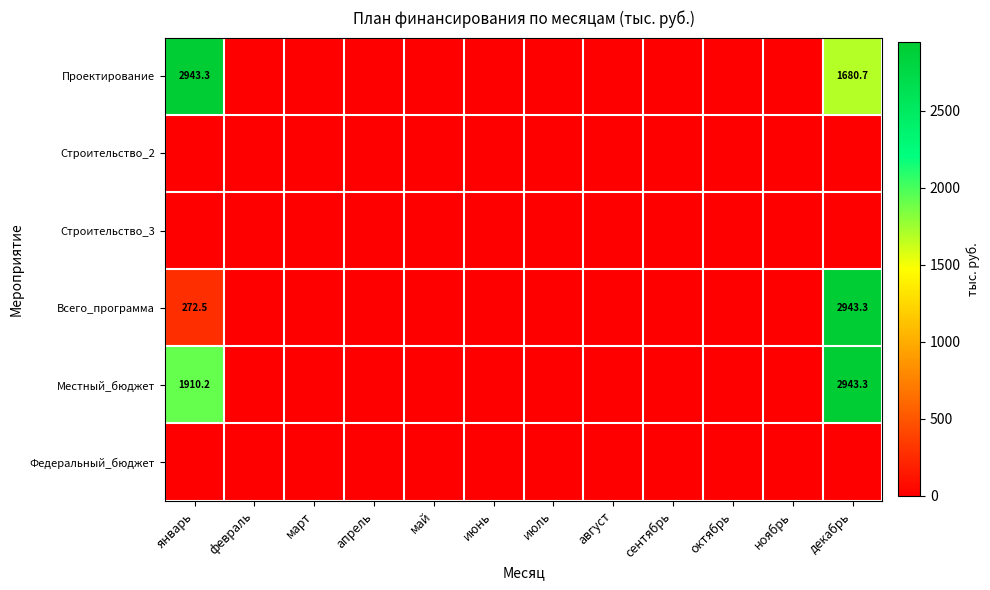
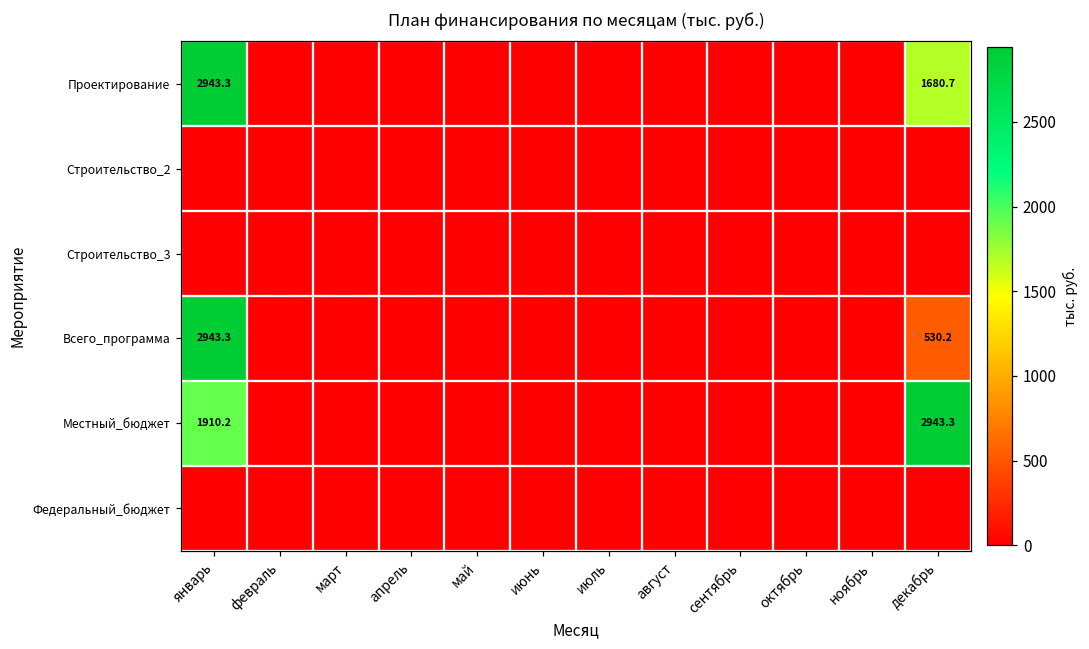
  {
    "Проектирование": {
      "январь": 2943.3,
      "декабрь": 1680.7
    },
    "Всего_программа": {
-     "январь": 272.5,
-     "декабрь": 2943.3
+     "январь": 2943.3,
+     "декабрь": 530.2
    },
    "Местный_бюджет": {
      "январь": 1910.2,
      "декабрь": 2943.3
    }
  }
